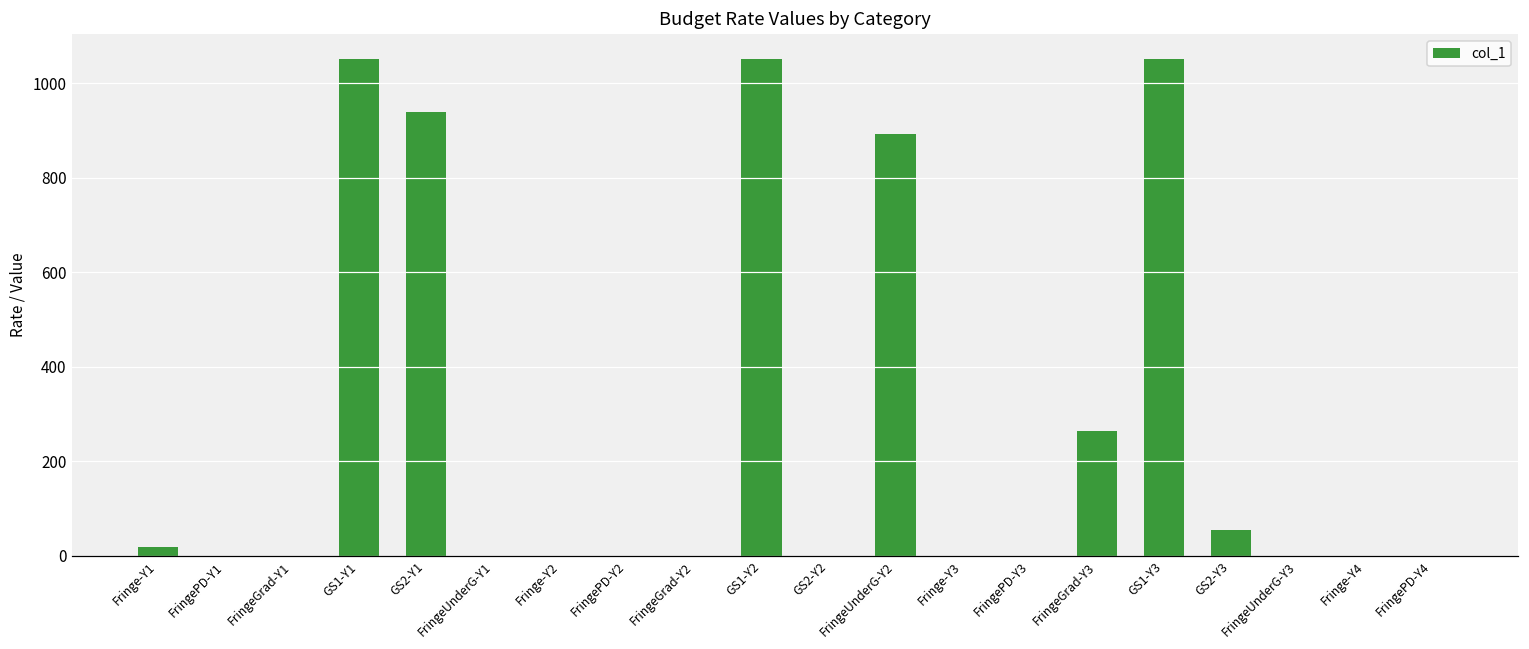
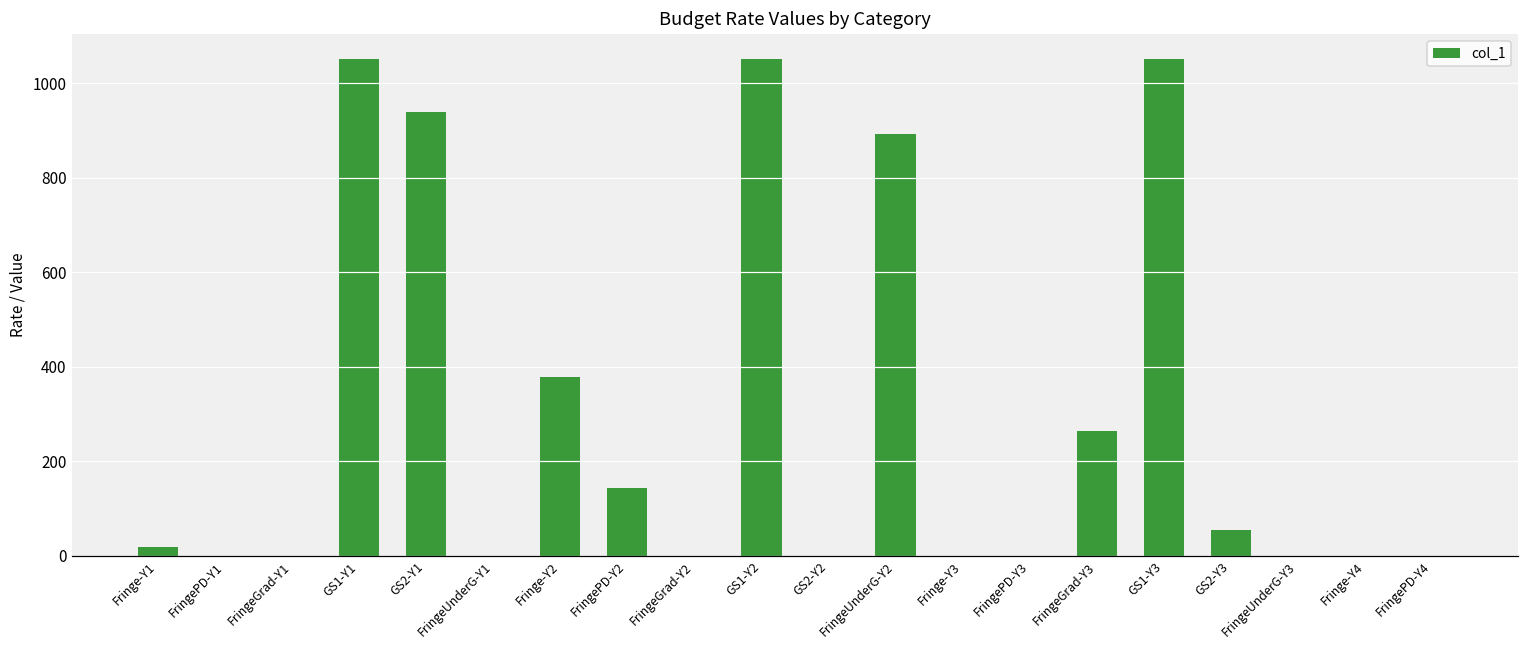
  {
    "Fringe-Y1": 20,
    "GS1-Y1": 1050,
    "GS2-Y1": 940,
-   "Fringe-Y2": 0,
-   "FringePD-Y2": 0,
+   "Fringe-Y2": 380,
+   "FringePD-Y2": 140,
    "GS1-Y2": 1050,
    "GS2-Y2": 0,
    "FringeUnderG-Y2": 890,
    "FringeGrad-Y3": 260,
    "GS1-Y3": 1050,
    "GS2-Y3": 50
  }
